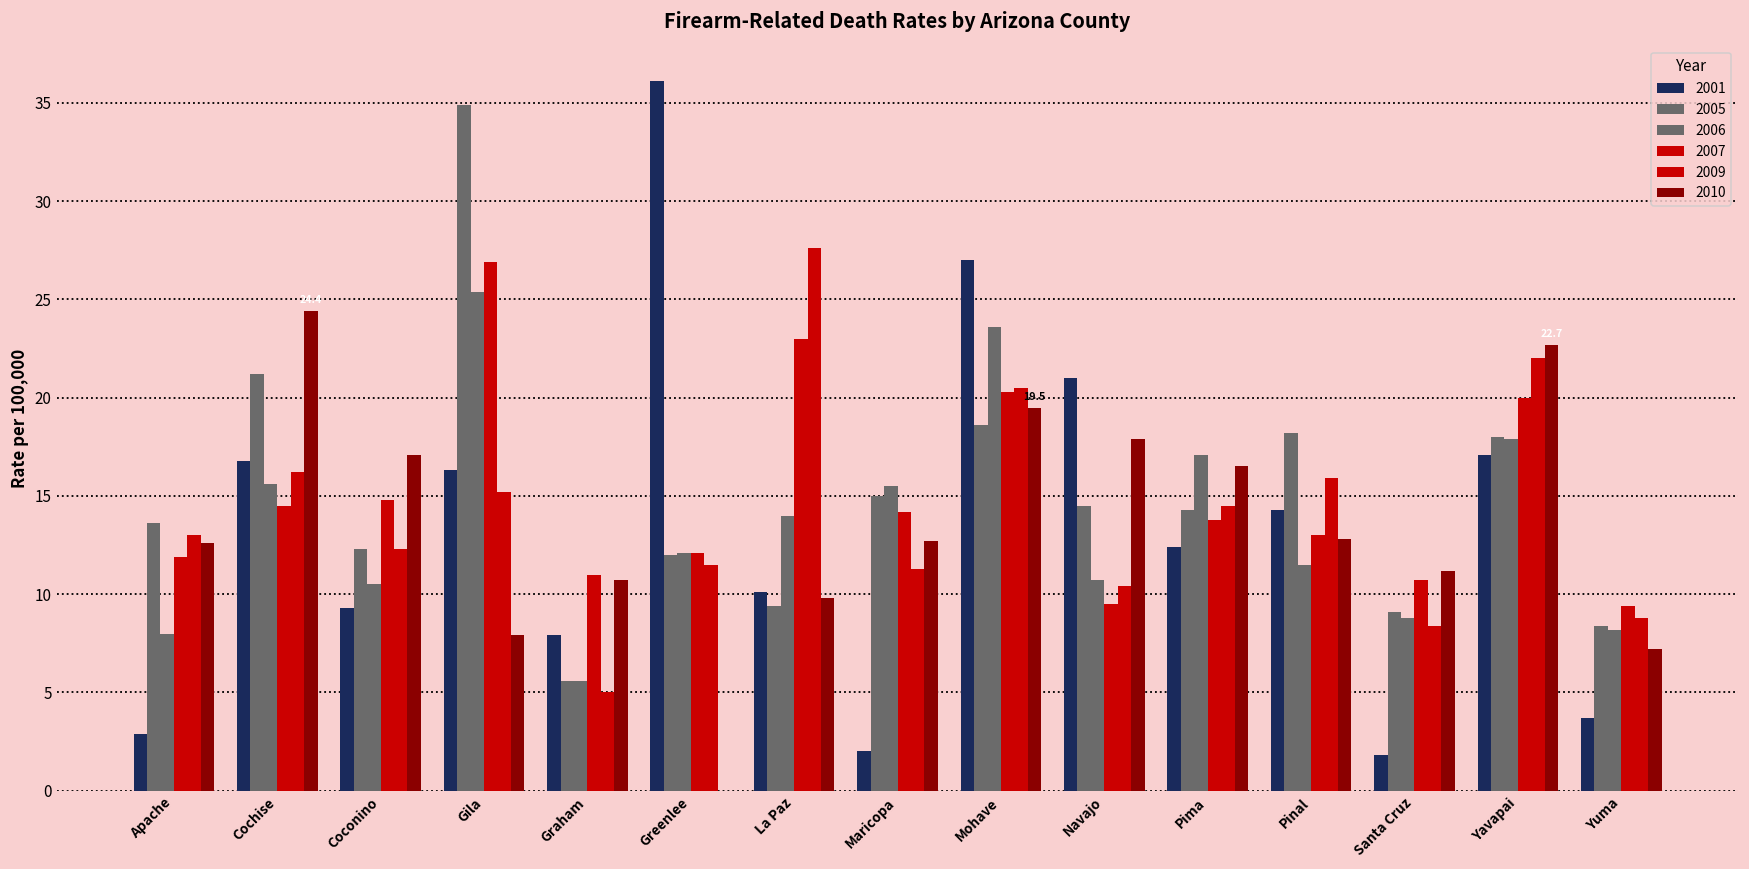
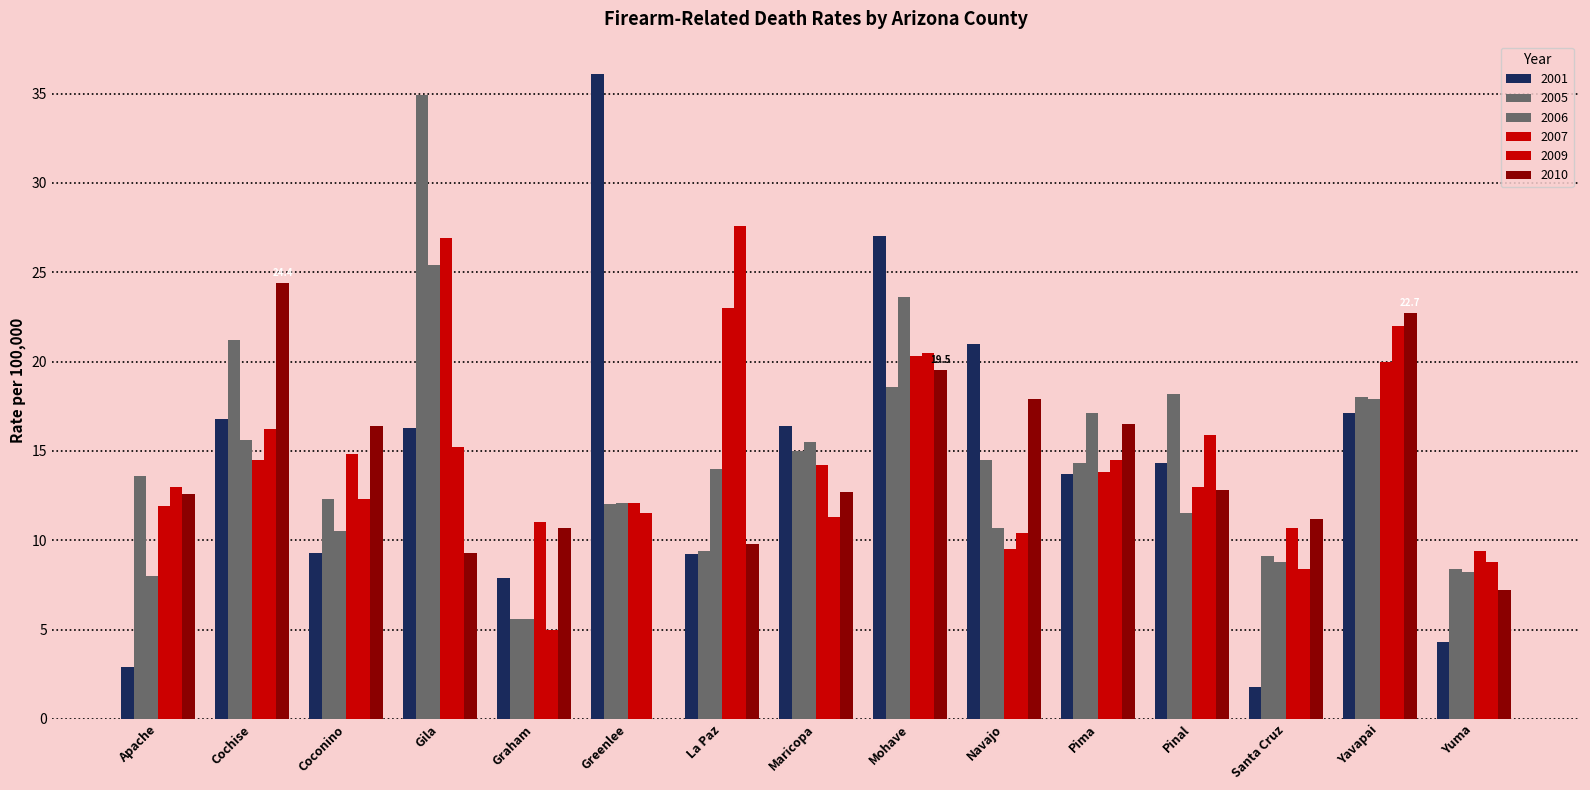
  {
    "2001": {
      "Apache": 2.9,
      "Cochise": 16.8,
      "Coconino": 9.3,
      "Gila": 16.3,
      "Graham": 7.9,
      "Greenlee": 36.1,
-     "La Paz": 10.1,
-     "Maricopa": 2.0,
+     "La Paz": 9.2,
+     "Maricopa": 16.4,
      "Mohave": 27.0,
      "Navajo": 21.0,
-     "Pima": 12.4,
+     "Pima": 13.7,
      "Pinal": 14.3,
      "Santa Cruz": 1.8,
      "Yavapai": 17.1,
-     "Yuma": 3.7
+     "Yuma": 4.3
    },
    "2010": {
      "Apache": 12.6,
      "Cochise": 24.4,
-     "Coconino": 17.1,
-     "Gila": 7.9,
+     "Coconino": 16.4,
+     "Gila": 9.3,
      "Graham": 10.7,
      "Greenlee": 0.0,
      "La Paz": 9.8,
      "Maricopa": 12.7,
      "Navajo": 17.9,
      "Pima": 16.5,
      "Pinal": 12.8,
      "Santa Cruz": 11.2,
      "Yavapai": 22.7,
      "Yuma": 7.2
    }
  }
